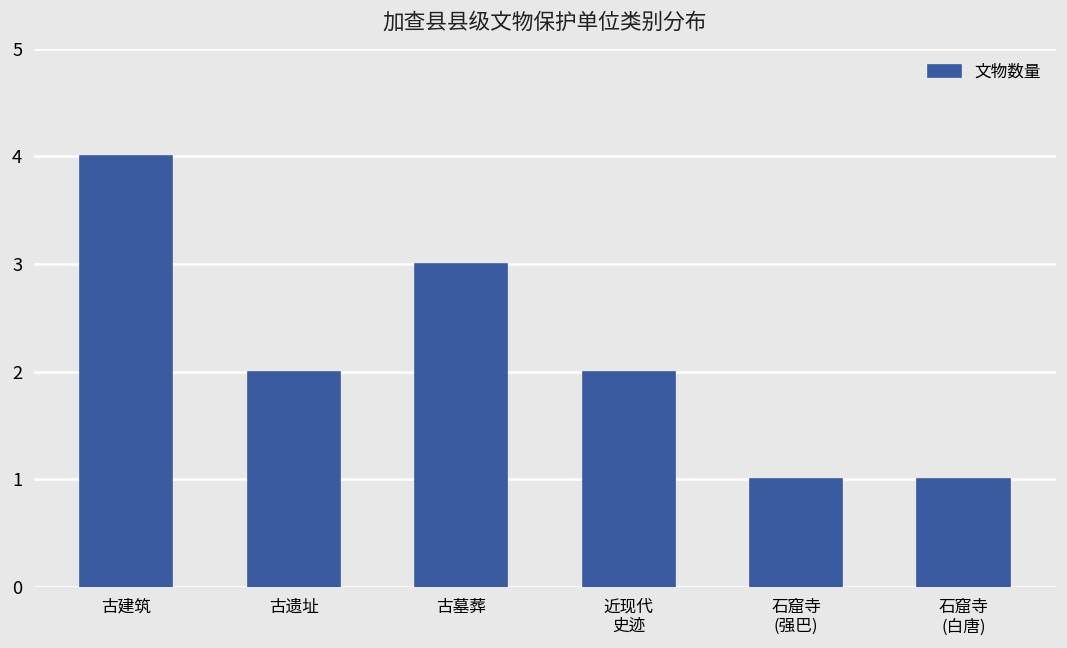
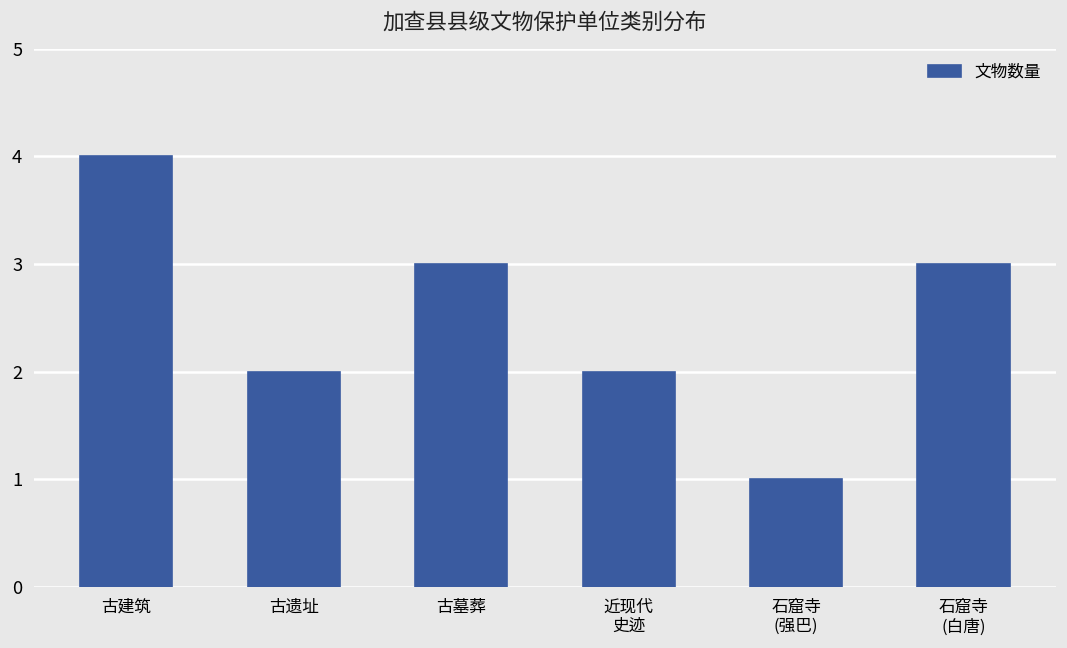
  {
    "古建筑": 4,
    "古遗址": 2,
    "古墓葬": 3,
    "近现代 史迹": 2,
    "石窟寺 (强巴)": 1,
-   "石窟寺 (白唐)": 1
+   "石窟寺 (白唐)": 3
  }
